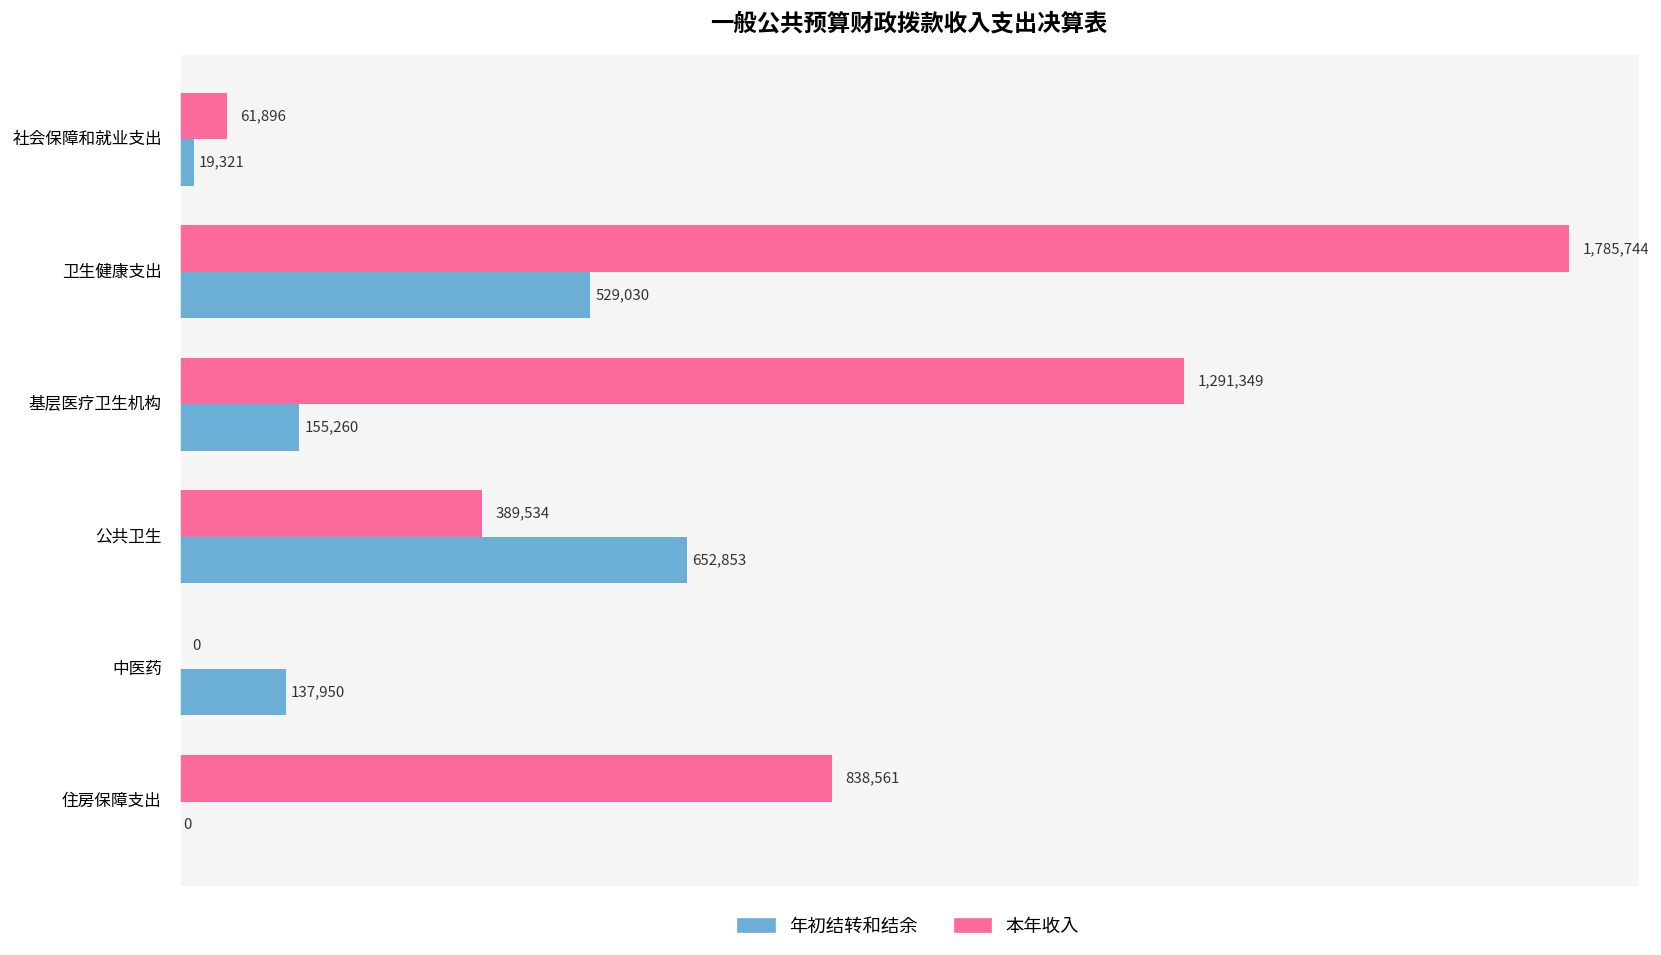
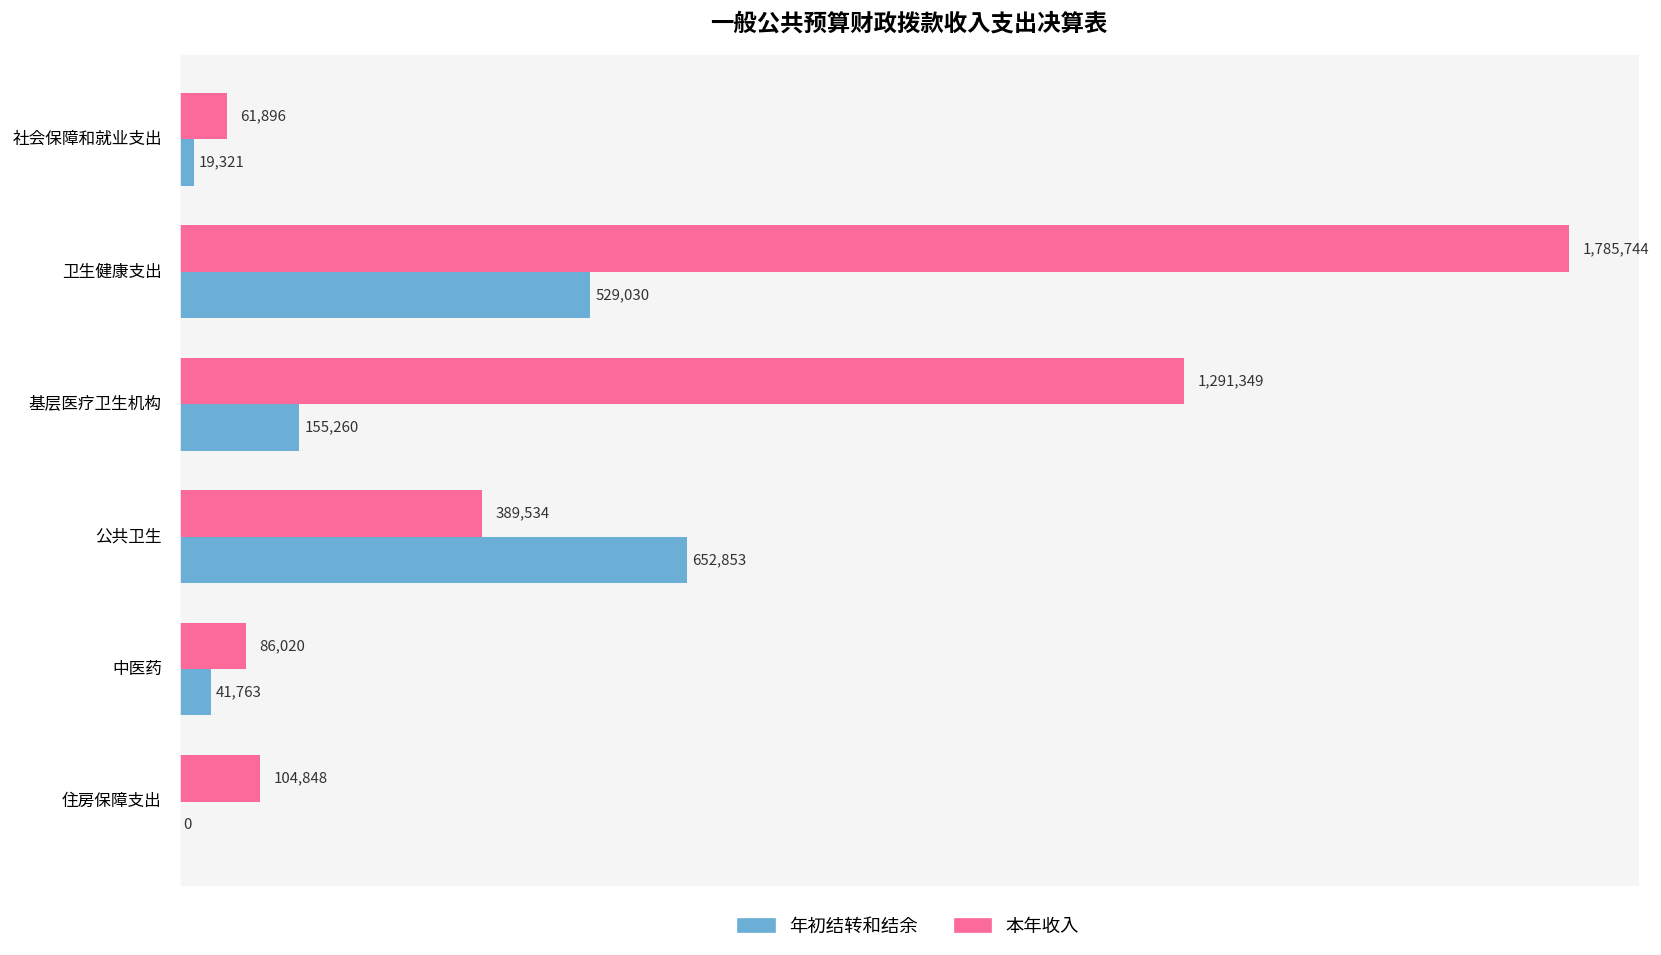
  {
    "年初结转和结余": {
      "社会保障和就业支出": "19,321",
      "卫生健康支出": "529,030",
      "基层医疗卫生机构": "155,260",
      "公共卫生": "652,853",
-     "中医药": "137,950",
+     "中医药": "41,763",
      "住房保障支出": "0"
    },
    "本年收入": {
      "社会保障和就业支出": "61,896",
      "卫生健康支出": "1,785,744",
      "基层医疗卫生机构": "1,291,349",
      "公共卫生": "389,534",
-     "中医药": "0",
-     "住房保障支出": "838,561"
+     "中医药": "86,020",
+     "住房保障支出": "104,848"
    }
  }
